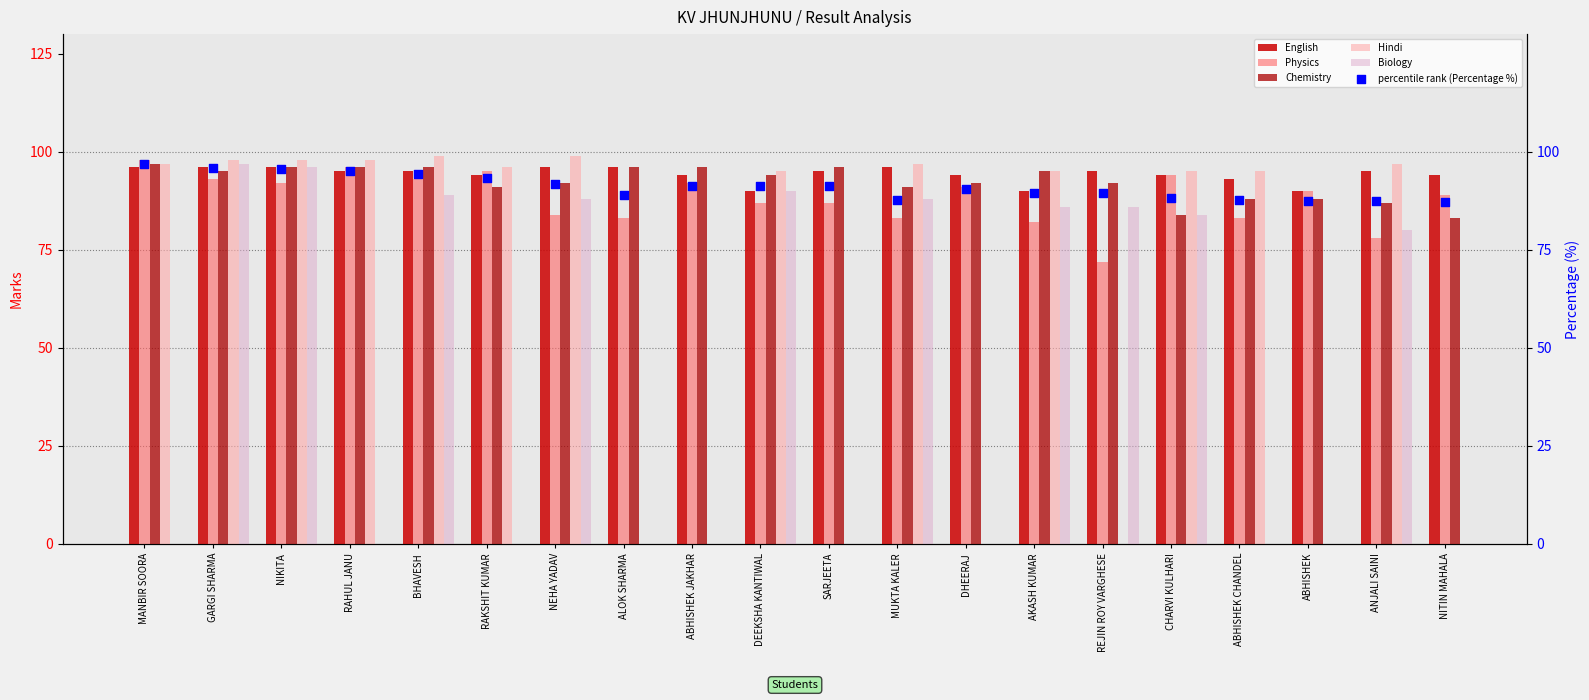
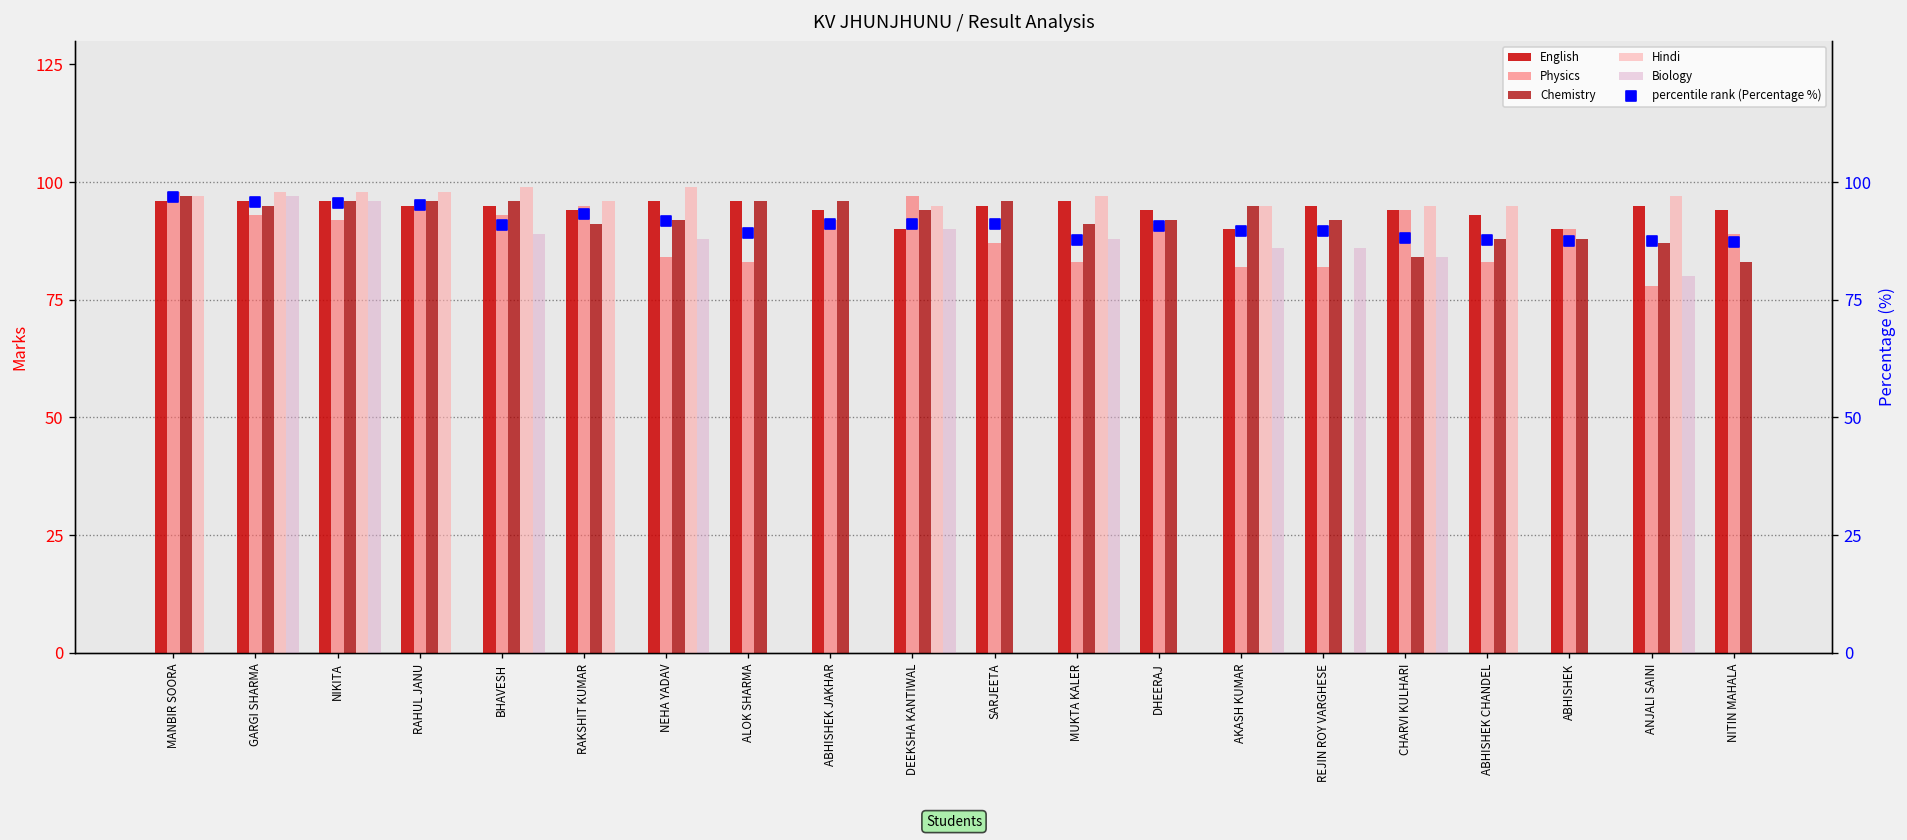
  {
    "Physics": {
      "MANBIR SOORA": 98,
      "GARGI SHARMA": 93,
      "NIKITA": 92,
      "RAHUL JANU": 96,
      "BHAVESH": 93,
      "RAKSHIT KUMAR": 95,
      "NEHA YADAV": 84,
      "ALOK SHARMA": 83,
      "ABHISHEK JAKHAR": 92,
-     "DEEKSHA KANTIWAL": 87,
+     "DEEKSHA KANTIWAL": 97,
      "SARJEETA": 87,
      "MUKTA KALER": 83,
      "DHEERAJ": 91,
      "AKASH KUMAR": 82,
-     "REJIN ROY VARGHESE": 72,
+     "REJIN ROY VARGHESE": 82,
      "CHARVI KULHARI": 94,
      "ABHISHEK CHANDEL": 83,
      "ABHISHEK": 90,
      "ANJALI SAINI": 78,
      "NITIN MAHALA": 89
    },
    "percentile rank (Percentage %)": {
-     "BHAVESH": 94
+     "BHAVESH": 91
    }
  }
